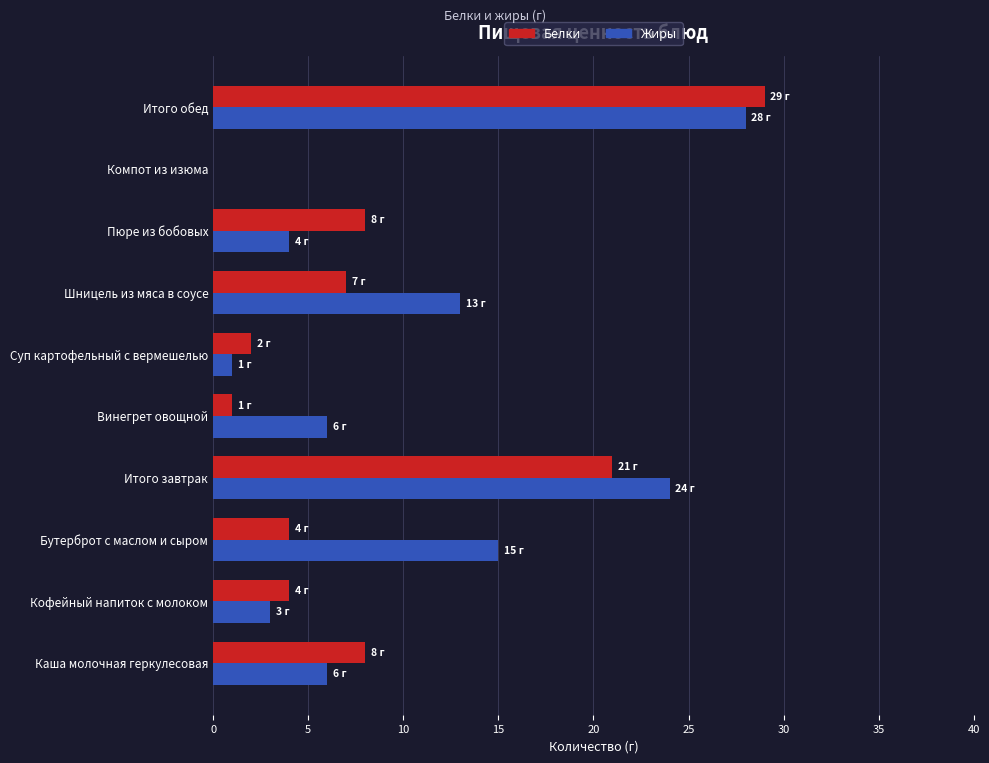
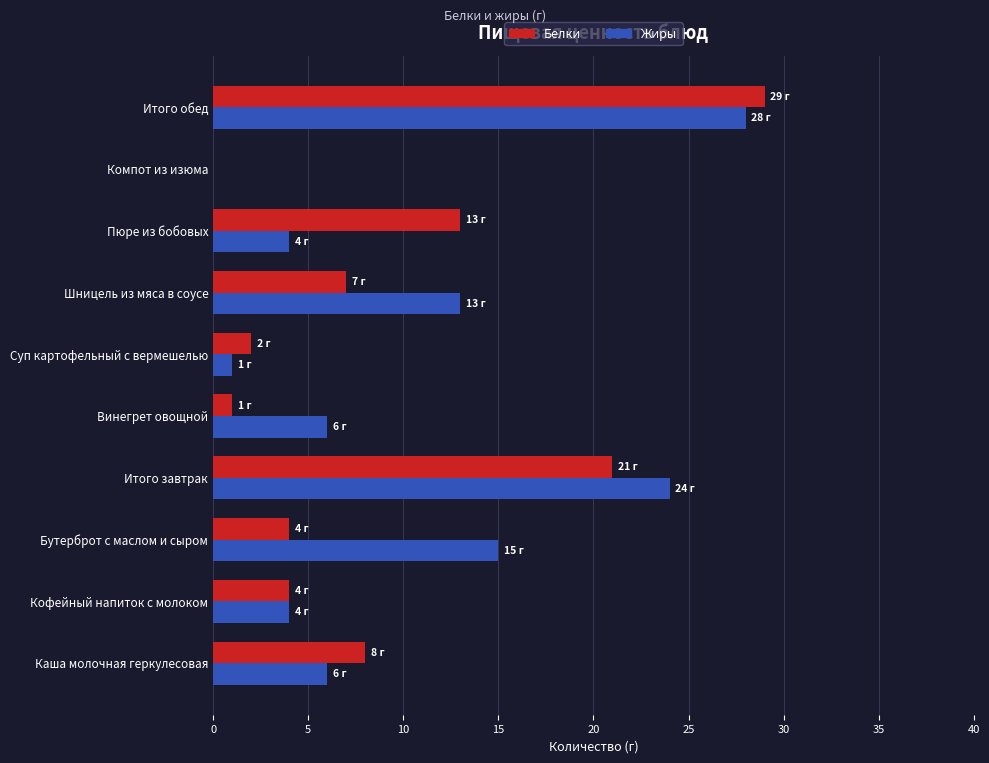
  {
    "Белки": {
      "Итого обед": 29,
-     "Пюре из бобовых": 8,
+     "Пюре из бобовых": 13,
      "Шницель из мяса в соусе": 7,
      "Суп картофельный с вермешелью": 2,
      "Винегрет овощной": 1,
      "Итого завтрак": 21,
      "Бутерброт с маслом и сыром": 4,
      "Кофейный напиток с молоком": 4,
      "Каша молочная геркулесовая": 8
    },
    "Жиры": {
      "Итого обед": 28,
      "Пюре из бобовых": 4,
      "Шницель из мяса в соусе": 13,
      "Суп картофельный с вермешелью": 1,
      "Винегрет овощной": 6,
      "Итого завтрак": 24,
      "Бутерброт с маслом и сыром": 15,
-     "Кофейный напиток с молоком": 3,
+     "Кофейный напиток с молоком": 4,
      "Каша молочная геркулесовая": 6
    }
  }
